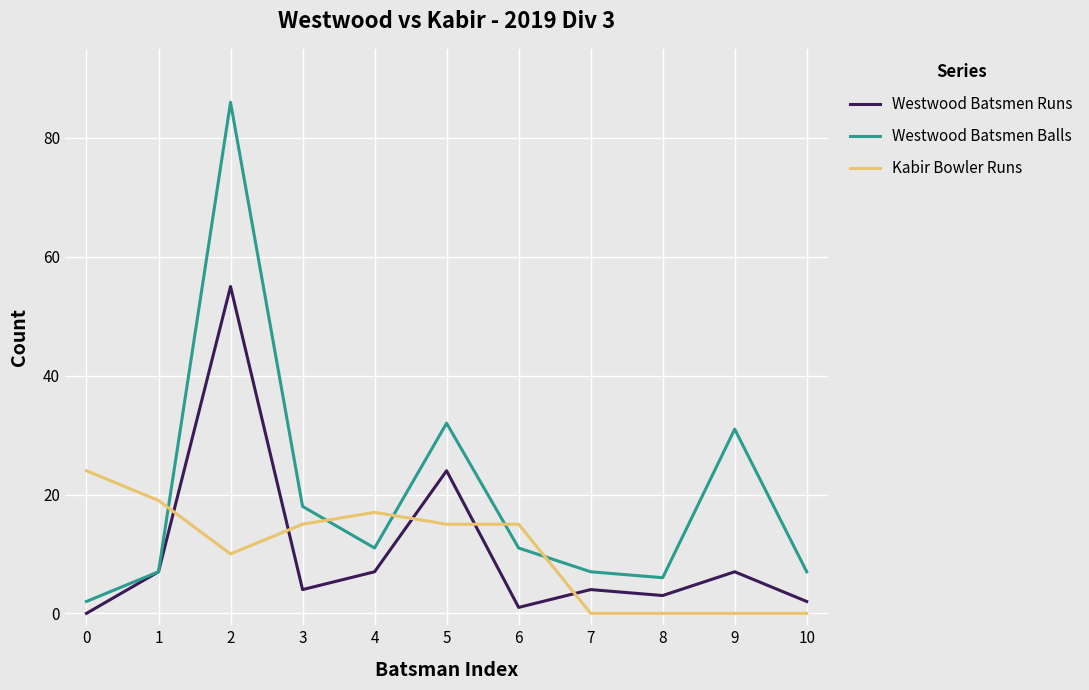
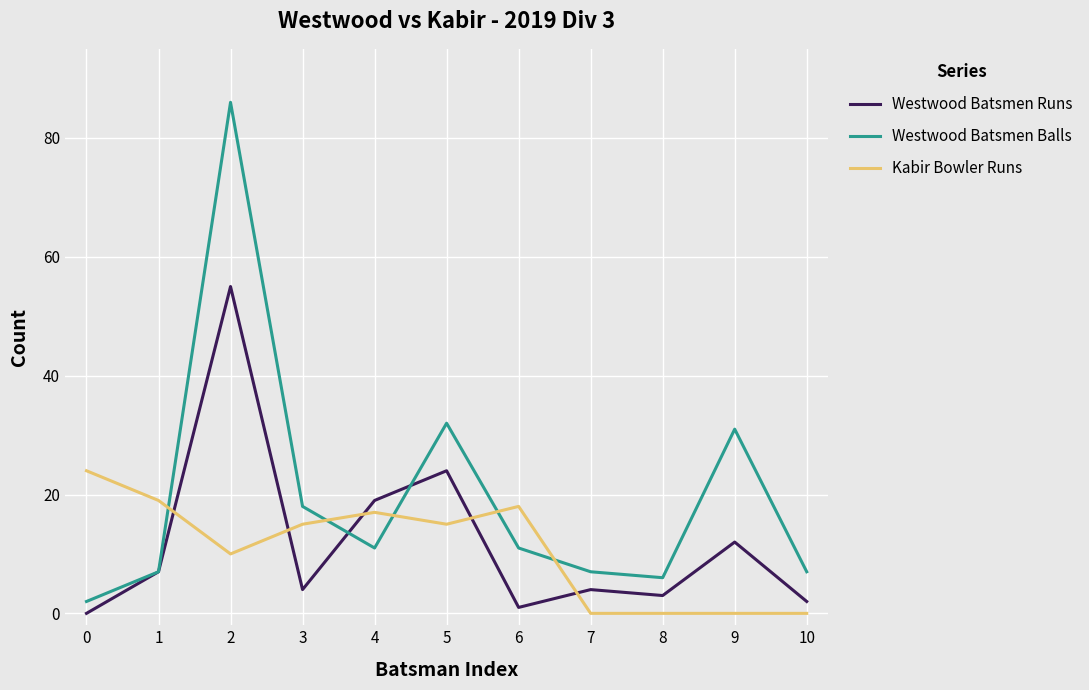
  {
    "Westwood Batsmen Runs": {
      "0": 0,
      "2": 55,
      "3": 4,
-     "4": 7,
+     "4": 19,
      "5": 24,
      "6": 1,
      "7": 4,
      "8": 3,
-     "9": 7,
+     "9": 12,
      "10": 2
    },
    "Westwood Batsmen Balls": {
      "0": 2,
      "2": 86,
      "3": 18,
      "4": 11,
      "5": 32,
      "6": 11,
      "7": 7,
      "8": 6,
      "9": 31,
      "10": 7
    },
    "Kabir Bowler Runs": {
      "0": 24,
      "1": 19,
      "2": 10,
      "3": 15,
      "4": 17,
      "5": 15,
-     "6": 15,
+     "6": 18,
      "7": 0,
      "8": 0,
      "9": 0,
      "10": 0
    }
  }
